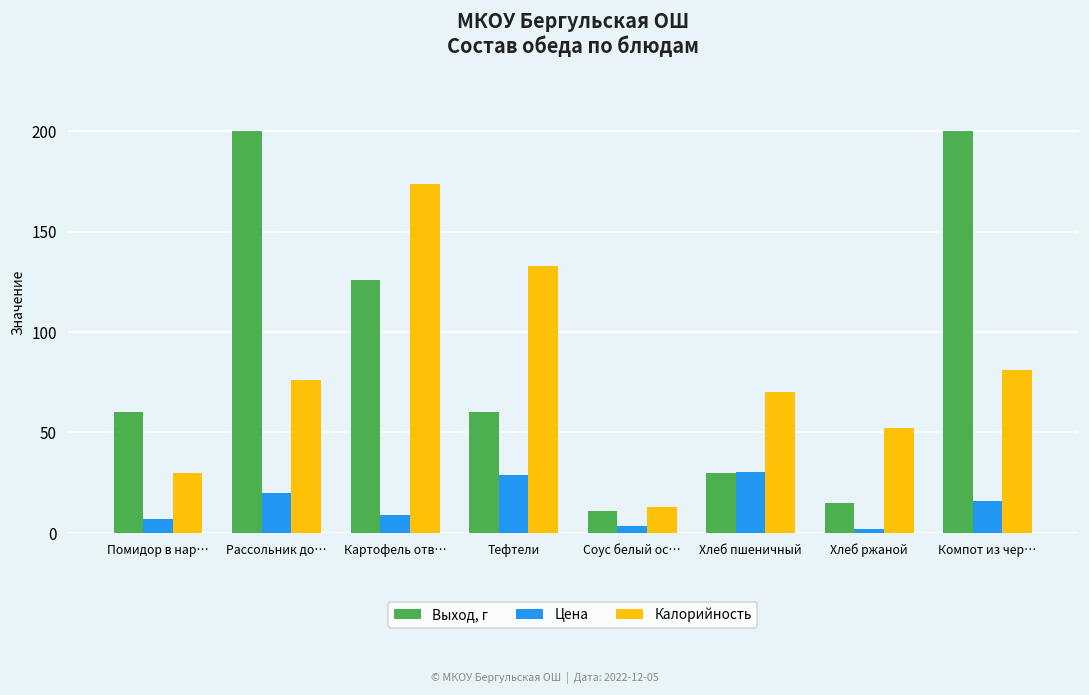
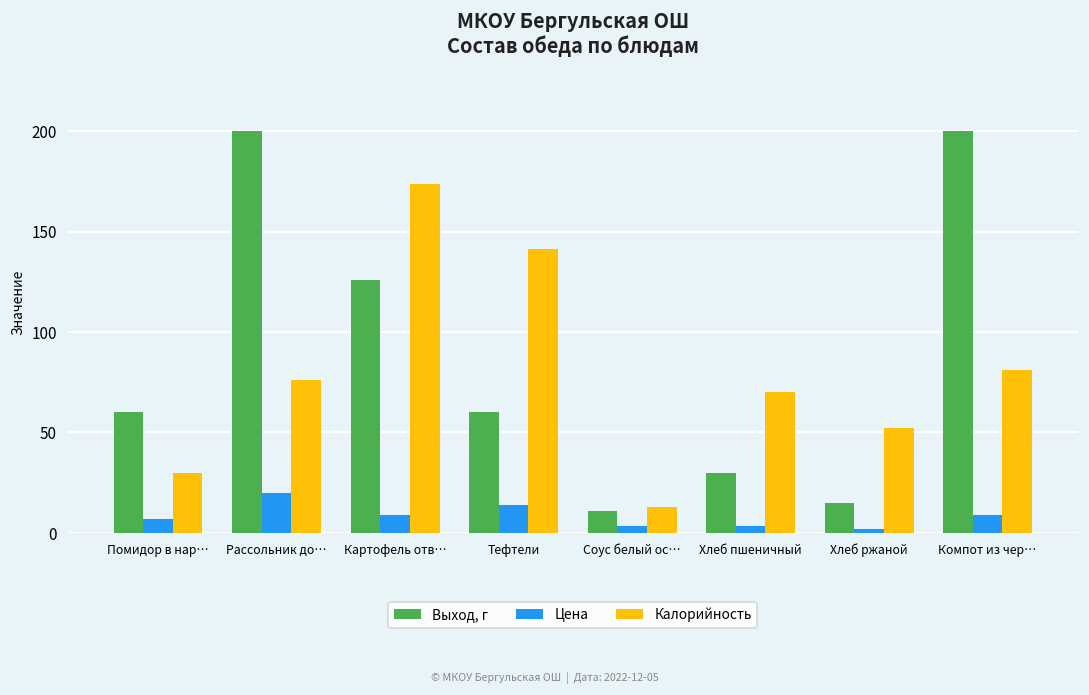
  {
    "Выход, г": {
      "Помидор в нар…": 60,
      "Рассольник до…": 200,
      "Картофель отв…": 126,
      "Тефтели": 60,
      "Соус белый ос…": 11,
      "Хлеб пшеничный": 30,
      "Хлеб ржаной": 15,
      "Компот из чер…": 200
    },
    "Цена": {
      "Помидор в нар…": 7,
      "Рассольник до…": 20,
      "Картофель отв…": 9,
-     "Тефтели": 29,
+     "Тефтели": 14,
      "Соус белый ос…": 3,
-     "Хлеб пшеничный": 30,
+     "Хлеб пшеничный": 3,
      "Хлеб ржаной": 2,
-     "Компот из чер…": 16
+     "Компот из чер…": 9
    },
    "Калорийность": {
      "Помидор в нар…": 30,
      "Рассольник до…": 76,
      "Картофель отв…": 174,
-     "Тефтели": 133,
+     "Тефтели": 141,
      "Соус белый ос…": 13,
      "Хлеб пшеничный": 70,
      "Хлеб ржаной": 52,
      "Компот из чер…": 81
    }
  }
